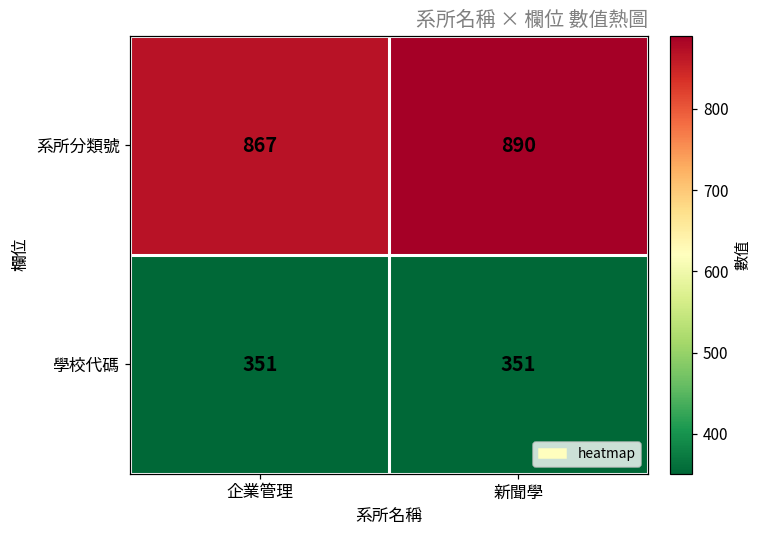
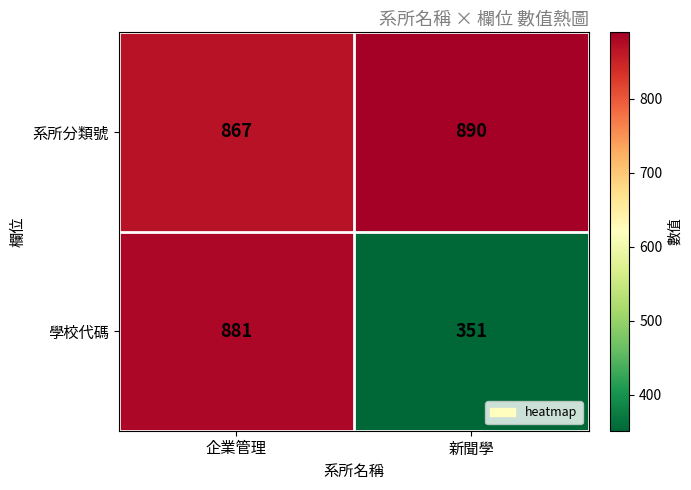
  {
    "系所分類號": {
      "企業管理": 867,
      "新聞學": 890
    },
    "學校代碼": {
-     "企業管理": 351,
+     "企業管理": 881,
      "新聞學": 351
    }
  }
